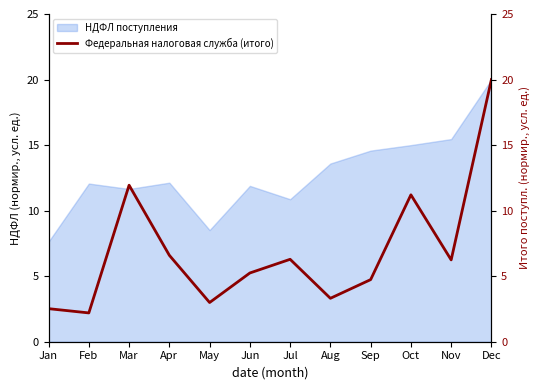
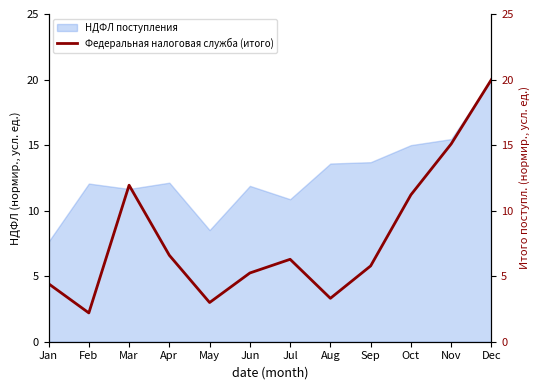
  {
    "НДФЛ поступления": {
      "Jan": 7.6,
      "Feb": 12.1,
      "Mar": 11.7,
      "Apr": 12.1,
      "May": 8.5,
      "Jun": 11.9,
      "Jul": 10.9,
      "Aug": 13.6,
-     "Sep": 14.6,
+     "Sep": 13.7,
      "Oct": 15.0,
      "Nov": 15.5,
      "Dec": 20.0
    },
    "Федеральная налоговая служба (итого)": {
-     "Jan": 2.5,
+     "Jan": 4.4,
      "Feb": 2.2,
      "Mar": 11.9,
      "Apr": 6.6,
      "May": 3.0,
      "Jun": 5.2,
      "Jul": 6.3,
      "Aug": 3.3,
-     "Sep": 4.7,
+     "Sep": 5.8,
      "Oct": 11.2,
-     "Nov": 6.2,
+     "Nov": 15.1,
      "Dec": 20.0
    }
  }
